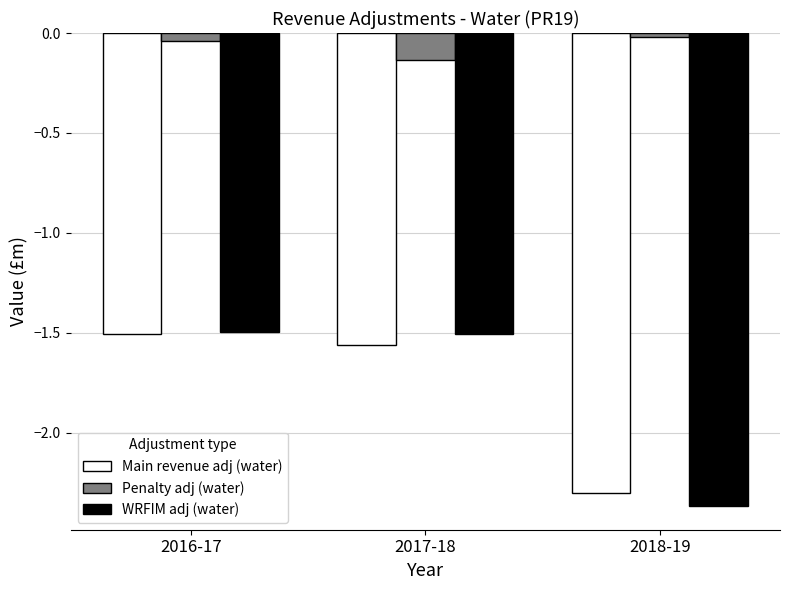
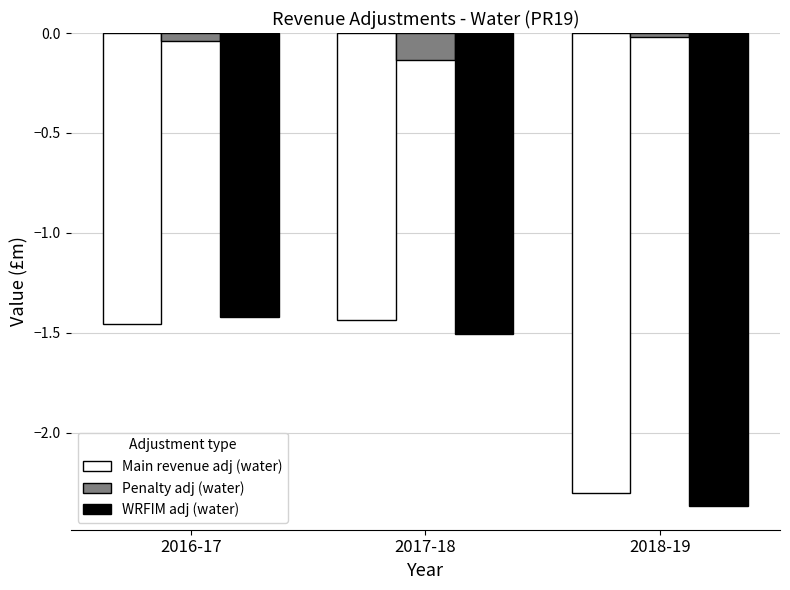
  {
    "Main revenue adj (water)": {
-     "2016-17": -1.50,
-     "2017-18": -1.56,
+     "2016-17": -1.46,
+     "2017-18": -1.44,
      "2018-19": -2.30
    },
    "Penalty adj (water)": {
      "2016-17": -0.04,
      "2017-18": -0.14,
      "2018-19": -0.02
    },
    "WRFIM adj (water)": {
-     "2016-17": -1.50,
+     "2016-17": -1.42,
      "2017-18": -1.50,
      "2018-19": -2.37
    }
  }
